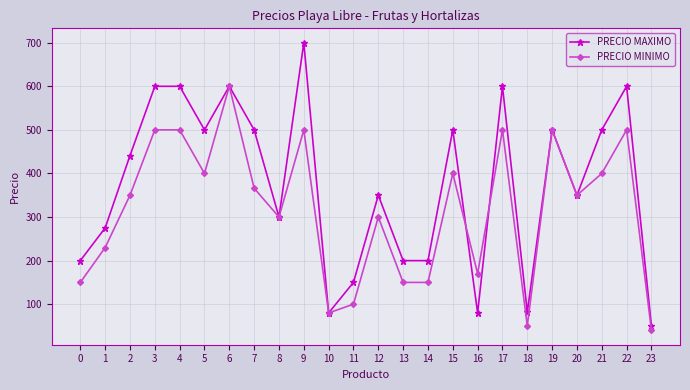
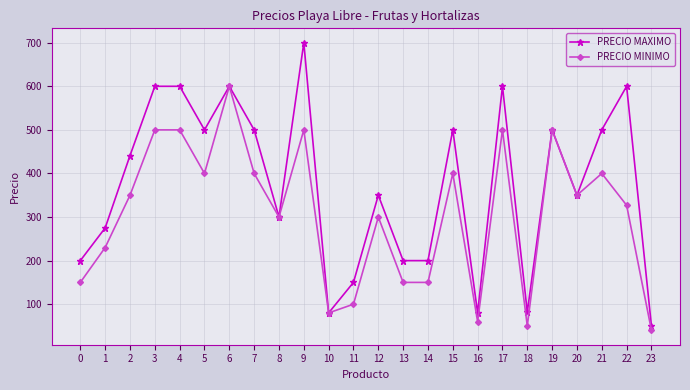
  {
    "PRECIO MAXIMO": {
      "0": 200,
      "1": 280,
      "2": 440,
      "3": 600,
      "4": 600,
      "5": 500,
      "7": 500,
      "9": 700,
      "11": 150,
      "12": 350,
      "13": 200,
      "14": 200,
      "15": 500,
      "16": 80,
      "17": 600,
      "18": 80,
      "21": 500,
      "22": 600,
      "23": 50
    },
    "PRECIO MINIMO": {
      "0": 150,
      "1": 230,
      "2": 350,
      "3": 500,
      "4": 500,
      "5": 400,
-     "7": 370,
+     "7": 400,
      "9": 500,
      "11": 100,
      "12": 300,
      "13": 150,
      "14": 150,
      "15": 400,
-     "16": 170,
+     "16": 60,
      "17": 500,
      "18": 50,
      "21": 400,
-     "22": 500,
+     "22": 330,
      "23": 40
    }
  }
